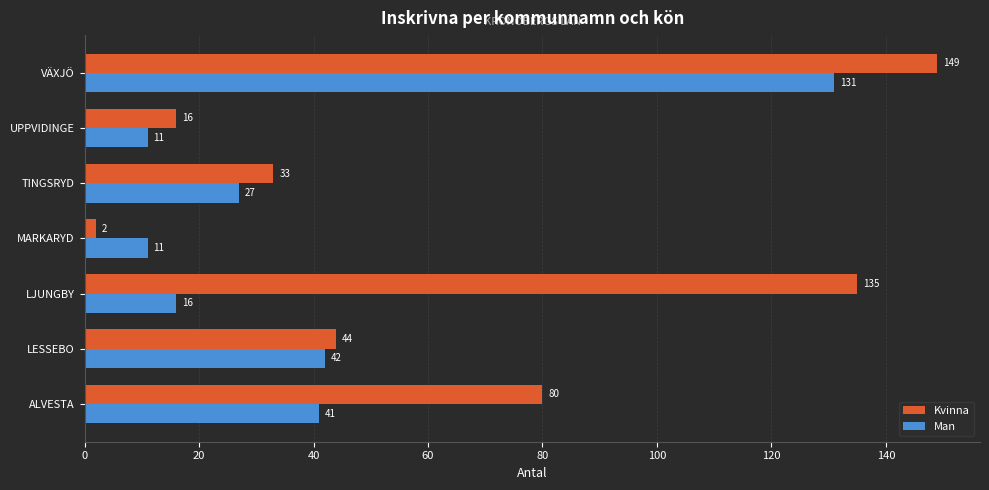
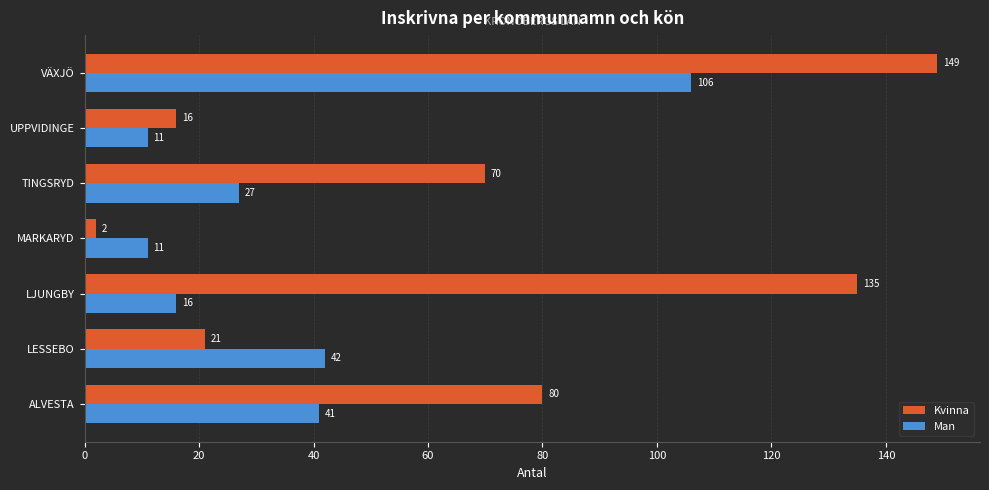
  {
    "Kvinna": {
      "VÄXJÖ": 149,
      "UPPVIDINGE": 16,
-     "TINGSRYD": 33,
+     "TINGSRYD": 70,
      "MARKARYD": 2,
      "LJUNGBY": 135,
-     "LESSEBO": 44,
+     "LESSEBO": 21,
      "ALVESTA": 80
    },
    "Man": {
-     "VÄXJÖ": 131,
+     "VÄXJÖ": 106,
      "UPPVIDINGE": 11,
      "TINGSRYD": 27,
      "MARKARYD": 11,
      "LJUNGBY": 16,
      "LESSEBO": 42,
      "ALVESTA": 41
    }
  }
